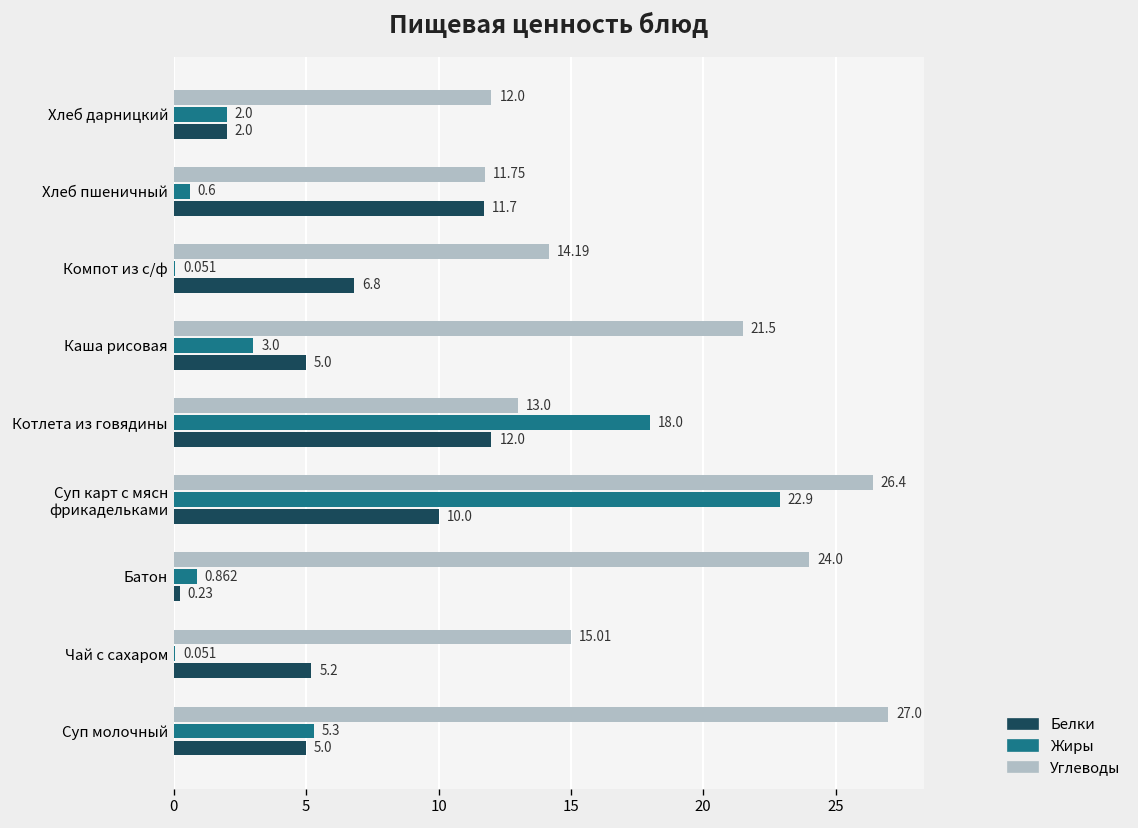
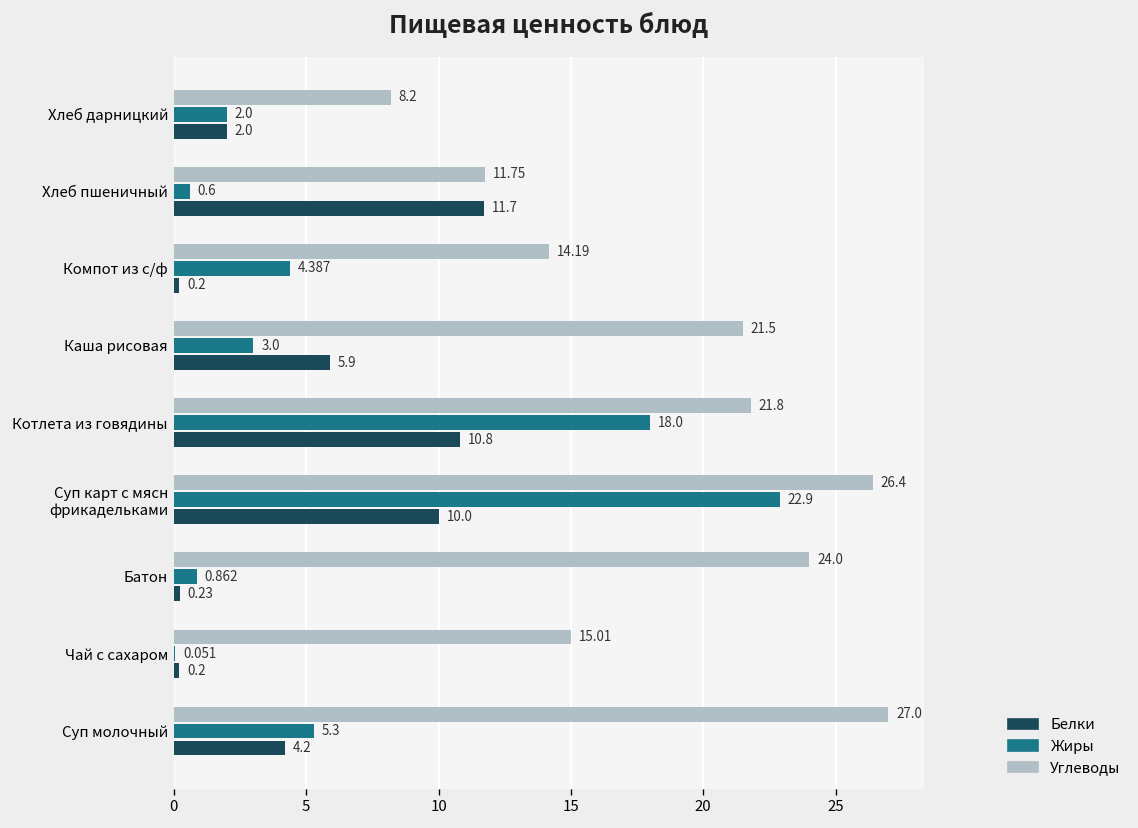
  {
    "Белки": {
      "Хлеб дарницкий": 2.0,
      "Хлеб пшеничный": 11.7,
-     "Компот из с/ф": 6.8,
-     "Каша рисовая": 5.0,
-     "Котлета из говядины": 12.0,
+     "Компот из с/ф": 0.2,
+     "Каша рисовая": 5.9,
+     "Котлета из говядины": 10.8,
      "Суп карт с мясн фрикадельками": 10.0,
      "Батон": 0.23,
-     "Чай с сахаром": 5.2,
-     "Суп молочный": 5.0
+     "Чай с сахаром": 0.2,
+     "Суп молочный": 4.2
    },
    "Жиры": {
      "Хлеб дарницкий": 2.0,
      "Хлеб пшеничный": 0.6,
-     "Компот из с/ф": 0.051,
+     "Компот из с/ф": 4.387,
      "Каша рисовая": 3.0,
      "Котлета из говядины": 18.0,
      "Суп карт с мясн фрикадельками": 22.9,
      "Батон": 0.862,
      "Чай с сахаром": 0.051,
      "Суп молочный": 5.3
    },
    "Углеводы": {
-     "Хлеб дарницкий": 12.0,
+     "Хлеб дарницкий": 8.2,
      "Хлеб пшеничный": 11.75,
      "Компот из с/ф": 14.19,
      "Каша рисовая": 21.5,
-     "Котлета из говядины": 13.0,
+     "Котлета из говядины": 21.8,
      "Суп карт с мясн фрикадельками": 26.4,
      "Батон": 24.0,
      "Чай с сахаром": 15.01,
      "Суп молочный": 27.0
    }
  }
